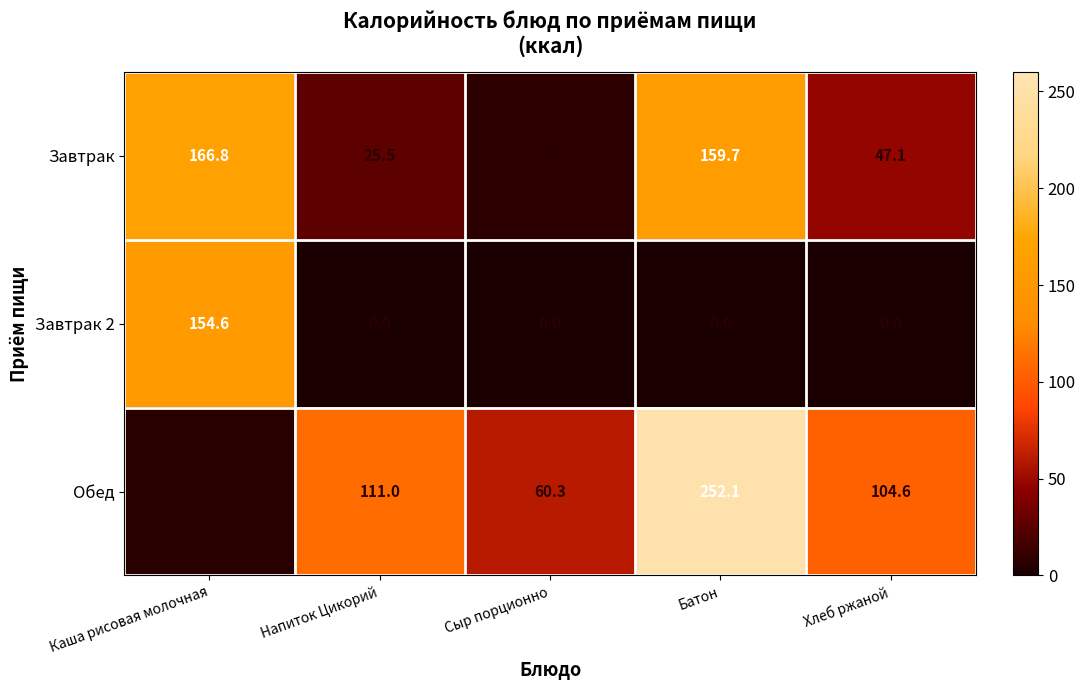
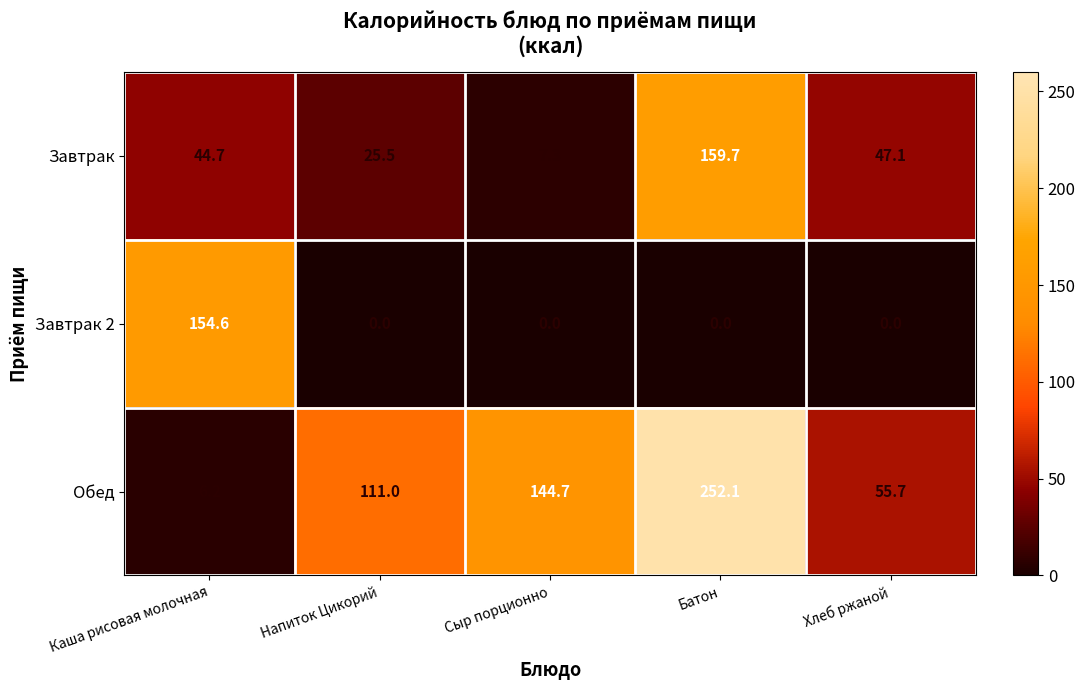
  {
    "Завтрак": {
-     "Каша рисовая молочная": 166.8,
+     "Каша рисовая молочная": 44.7,
      "Напиток Цикорий": 25.5,
      "Батон": 159.7,
      "Хлеб ржаной": 47.1
    },
    "Завтрак 2": {
      "Каша рисовая молочная": 154.6
    },
    "Обед": {
      "Напиток Цикорий": 111.0,
-     "Сыр порционно": 60.3,
+     "Сыр порционно": 144.7,
      "Батон": 252.1,
-     "Хлеб ржаной": 104.6
+     "Хлеб ржаной": 55.7
    }
  }
